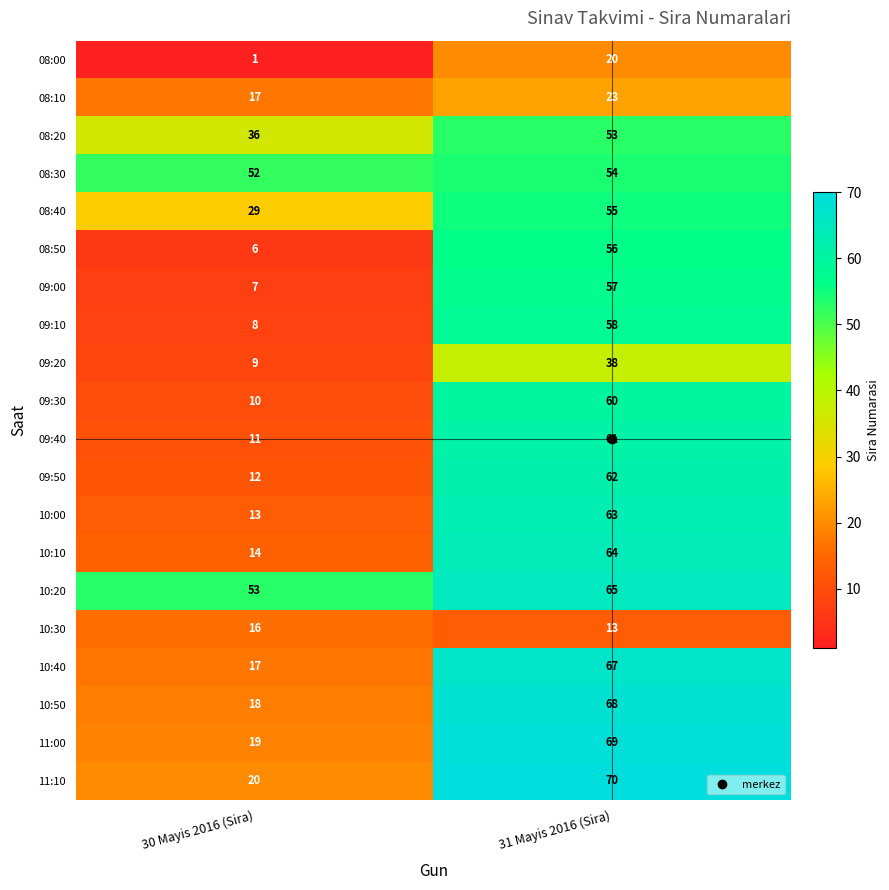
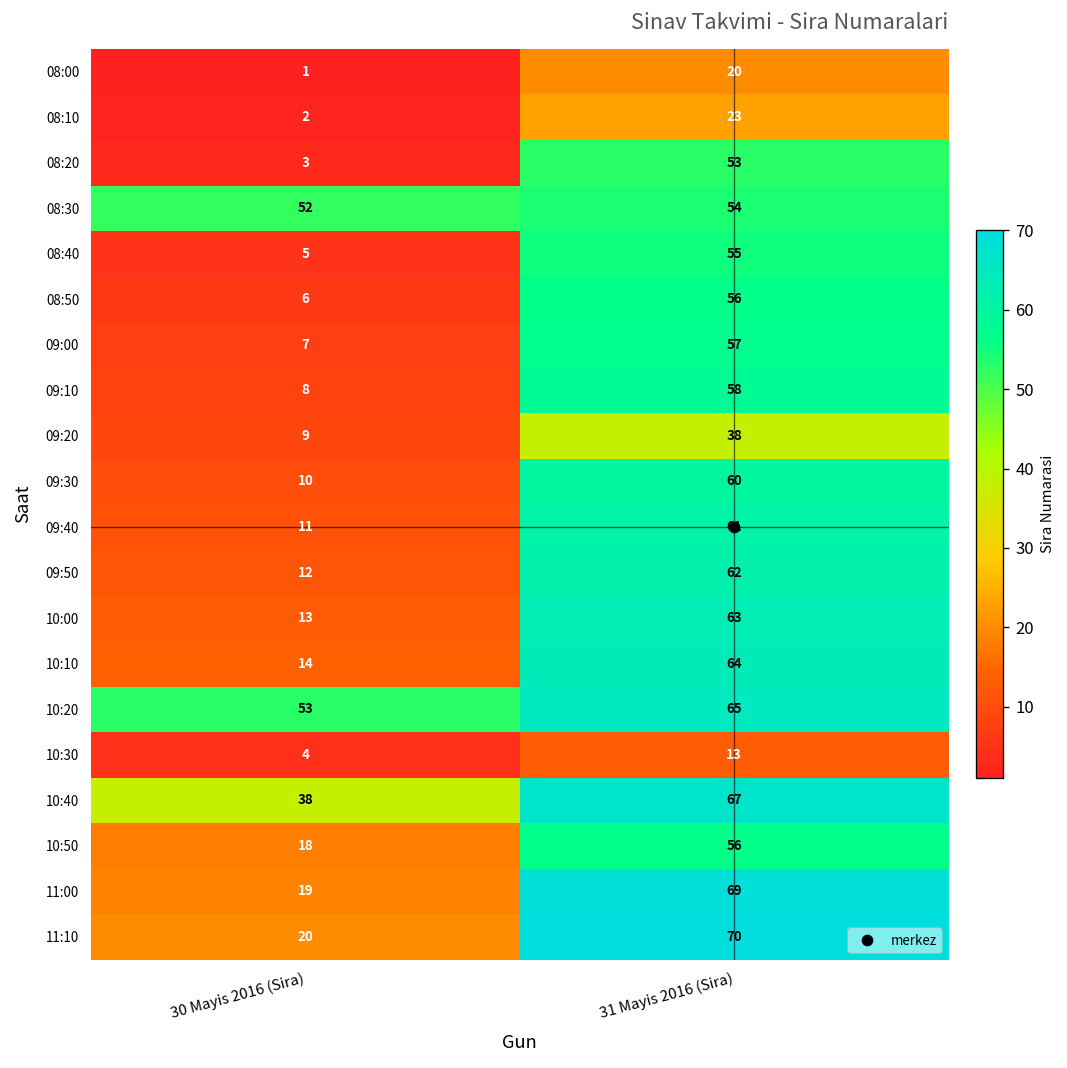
  {
    "08:00": {
      "30 Mayis 2016 (Sira)": 1,
      "31 Mayis 2016 (Sira)": 20
    },
    "08:10": {
-     "30 Mayis 2016 (Sira)": 17,
+     "30 Mayis 2016 (Sira)": 2,
      "31 Mayis 2016 (Sira)": 23
    },
    "08:20": {
-     "30 Mayis 2016 (Sira)": 36,
+     "30 Mayis 2016 (Sira)": 3,
      "31 Mayis 2016 (Sira)": 53
    },
    "08:30": {
      "30 Mayis 2016 (Sira)": 52,
      "31 Mayis 2016 (Sira)": 54
    },
    "08:40": {
-     "30 Mayis 2016 (Sira)": 29,
+     "30 Mayis 2016 (Sira)": 5,
      "31 Mayis 2016 (Sira)": 55
    },
    "08:50": {
      "30 Mayis 2016 (Sira)": 6,
      "31 Mayis 2016 (Sira)": 56
    },
    "09:00": {
      "30 Mayis 2016 (Sira)": 7,
      "31 Mayis 2016 (Sira)": 57
    },
    "09:10": {
      "30 Mayis 2016 (Sira)": 8,
      "31 Mayis 2016 (Sira)": 58
    },
    "09:20": {
      "30 Mayis 2016 (Sira)": 9,
      "31 Mayis 2016 (Sira)": 38
    },
    "09:30": {
      "30 Mayis 2016 (Sira)": 10,
      "31 Mayis 2016 (Sira)": 60
    },
    "09:40": {
      "30 Mayis 2016 (Sira)": 11
    },
    "09:50": {
      "30 Mayis 2016 (Sira)": 12,
      "31 Mayis 2016 (Sira)": 62
    },
    "10:00": {
      "30 Mayis 2016 (Sira)": 13,
      "31 Mayis 2016 (Sira)": 63
    },
    "10:10": {
      "30 Mayis 2016 (Sira)": 14,
      "31 Mayis 2016 (Sira)": 64
    },
    "10:20": {
      "30 Mayis 2016 (Sira)": 53,
      "31 Mayis 2016 (Sira)": 65
    },
    "10:30": {
-     "30 Mayis 2016 (Sira)": 16,
+     "30 Mayis 2016 (Sira)": 4,
      "31 Mayis 2016 (Sira)": 13
    },
    "10:40": {
-     "30 Mayis 2016 (Sira)": 17,
+     "30 Mayis 2016 (Sira)": 38,
      "31 Mayis 2016 (Sira)": 67
    },
    "10:50": {
      "30 Mayis 2016 (Sira)": 18,
-     "31 Mayis 2016 (Sira)": 68
+     "31 Mayis 2016 (Sira)": 56
    },
    "11:00": {
      "30 Mayis 2016 (Sira)": 19,
      "31 Mayis 2016 (Sira)": 69
    },
    "11:10": {
      "30 Mayis 2016 (Sira)": 20,
      "31 Mayis 2016 (Sira)": 70
    }
  }
